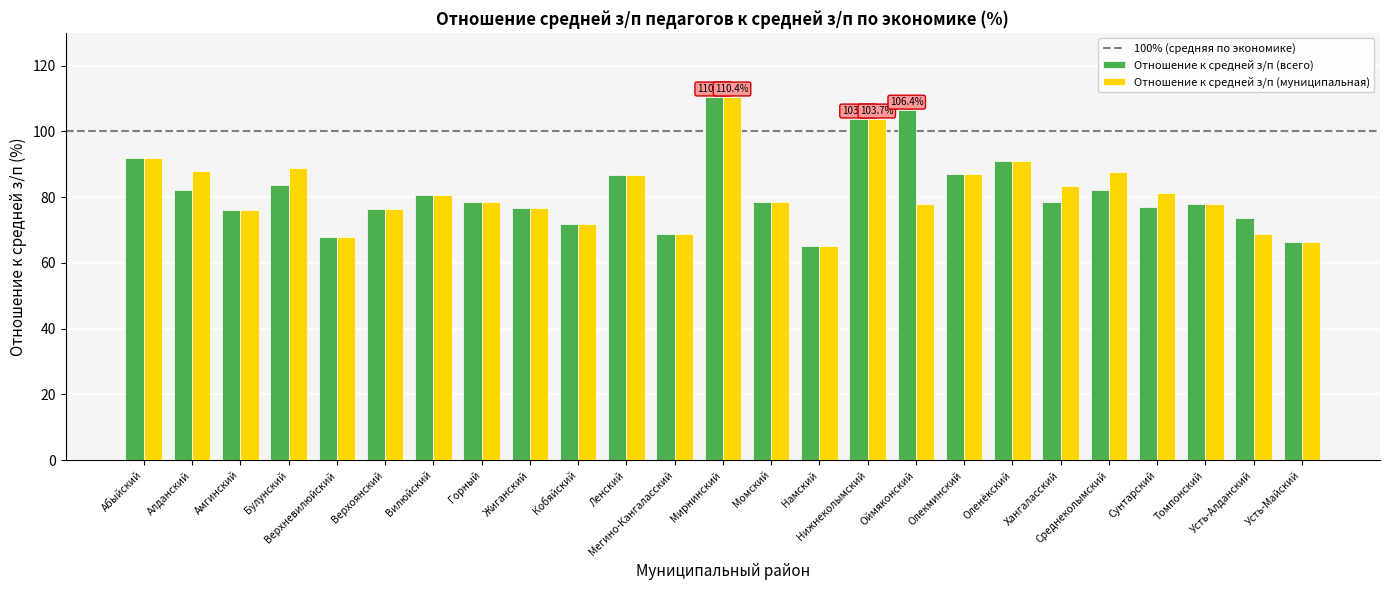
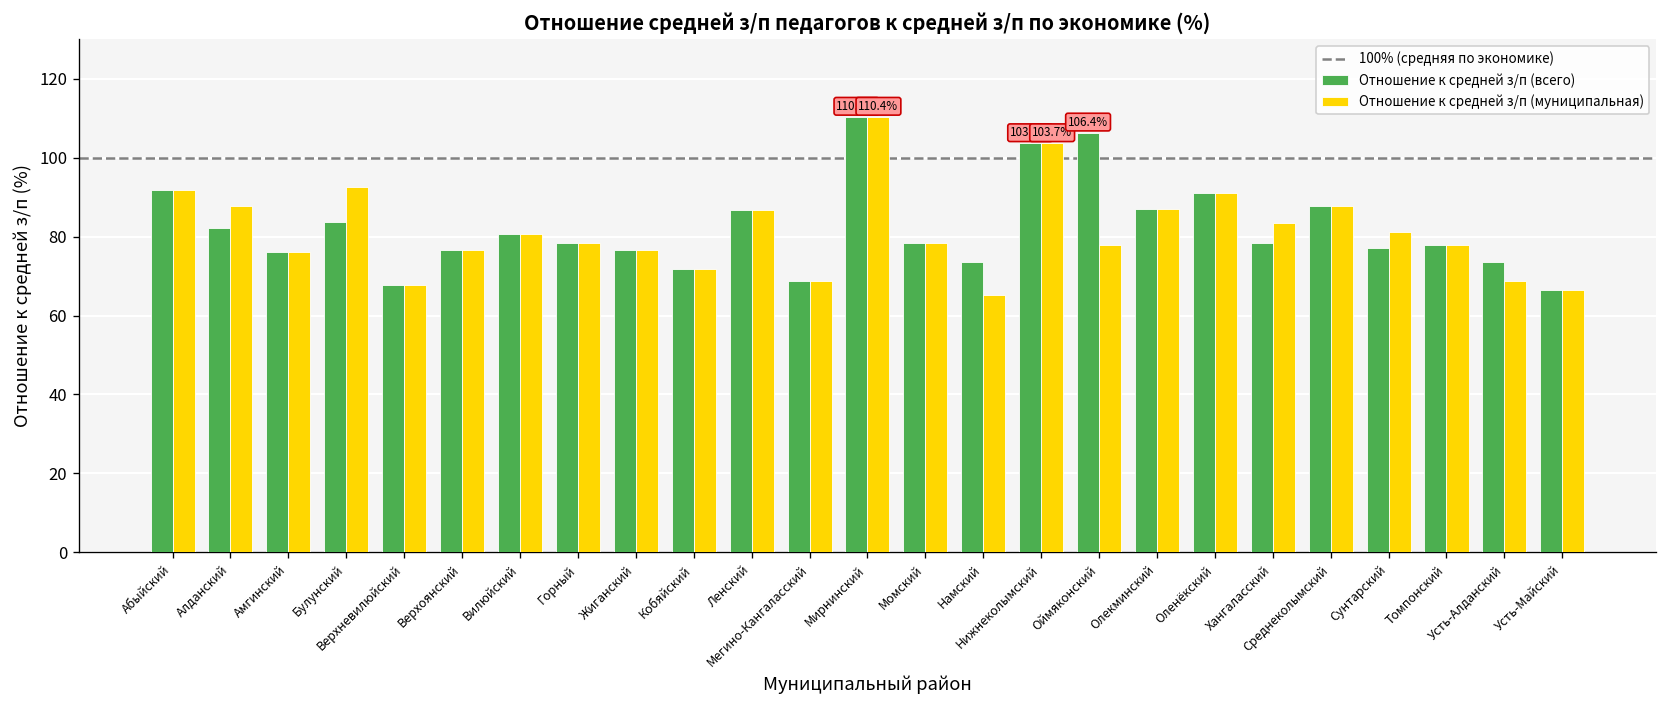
  {
    "Отношение к средней з/п (всего)": {
      "Абыйский": 92,
      "Алданский": 82,
      "Амгинский": 76,
      "Булунский": 84,
      "Верхневилюйский": 68,
      "Верхоянский": 77,
      "Вилюйский": 81,
      "Горный": 78,
      "Жиганский": 77,
      "Кобяйский": 72,
      "Ленский": 87,
      "Мегино-Кангаласский": 69,
      "Момский": 78,
-     "Намский": 65,
+     "Намский": 74,
      "Олекминский": 87,
      "Оленёкский": 91,
      "Хангаласский": 78,
-     "Среднеколымский": 82,
+     "Среднеколымский": 88,
      "Сунтарский": 77,
      "Томпонский": 78,
      "Усть-Алданский": 74,
      "Усть-Майский": 67
    },
    "Отношение к средней з/п (муниципальная)": {
      "Абыйский": 92,
      "Алданский": 88,
      "Амгинский": 76,
-     "Булунский": 89,
+     "Булунский": 93,
      "Верхневилюйский": 68,
      "Верхоянский": 77,
      "Вилюйский": 81,
      "Горный": 78,
      "Жиганский": 77,
      "Кобяйский": 72,
      "Ленский": 87,
      "Мегино-Кангаласский": 69,
      "Момский": 78,
      "Намский": 65,
      "Оймяконский": 78,
      "Олекминский": 87,
      "Оленёкский": 91,
      "Хангаласский": 84,
      "Среднеколымский": 88,
      "Сунтарский": 81,
      "Томпонский": 78,
      "Усть-Алданский": 69,
      "Усть-Майский": 67
    }
  }
